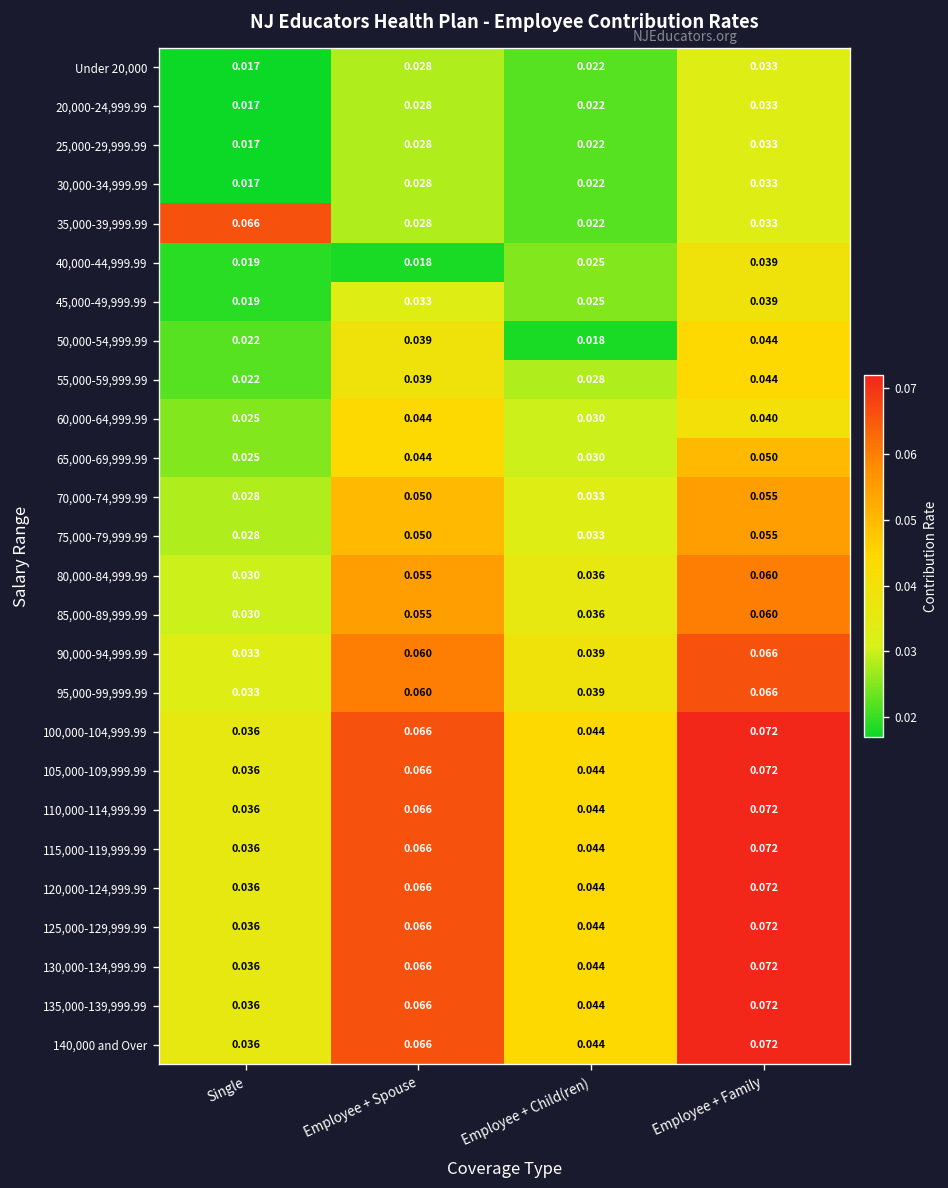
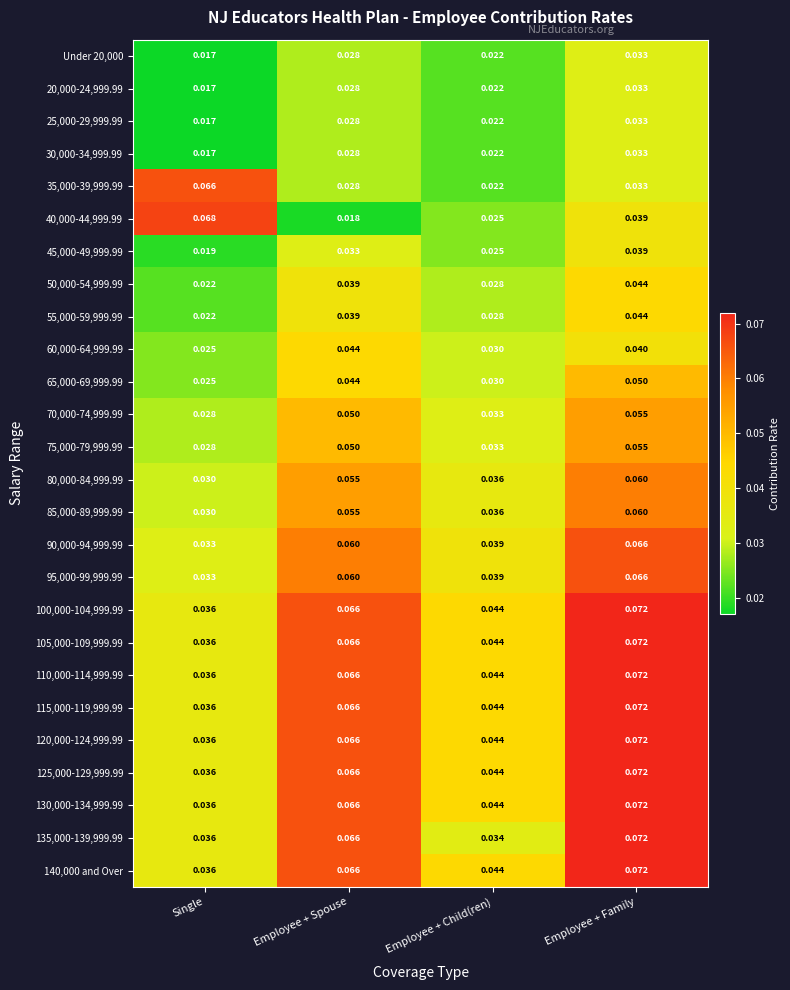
  {
    "Under 20,000": {
      "Single": 0.017,
      "Employee + Spouse": 0.028,
      "Employee + Child(ren)": 0.022,
      "Employee + Family": 0.033
    },
    "20,000-24,999.99": {
      "Single": 0.017,
      "Employee + Spouse": 0.028,
      "Employee + Child(ren)": 0.022,
      "Employee + Family": 0.033
    },
    "25,000-29,999.99": {
      "Single": 0.017,
      "Employee + Spouse": 0.028,
      "Employee + Child(ren)": 0.022,
      "Employee + Family": 0.033
    },
    "30,000-34,999.99": {
      "Single": 0.017,
      "Employee + Spouse": 0.028,
      "Employee + Child(ren)": 0.022,
      "Employee + Family": 0.033
    },
    "35,000-39,999.99": {
      "Single": 0.066,
      "Employee + Spouse": 0.028,
      "Employee + Child(ren)": 0.022,
      "Employee + Family": 0.033
    },
    "40,000-44,999.99": {
-     "Single": 0.019,
+     "Single": 0.068,
      "Employee + Spouse": 0.018,
      "Employee + Child(ren)": 0.025,
      "Employee + Family": 0.039
    },
    "45,000-49,999.99": {
      "Single": 0.019,
      "Employee + Spouse": 0.033,
      "Employee + Child(ren)": 0.025,
      "Employee + Family": 0.039
    },
    "50,000-54,999.99": {
      "Single": 0.022,
      "Employee + Spouse": 0.039,
-     "Employee + Child(ren)": 0.018,
+     "Employee + Child(ren)": 0.028,
      "Employee + Family": 0.044
    },
    "55,000-59,999.99": {
      "Single": 0.022,
      "Employee + Spouse": 0.039,
      "Employee + Child(ren)": 0.028,
      "Employee + Family": 0.044
    },
    "60,000-64,999.99": {
      "Single": 0.025,
      "Employee + Spouse": 0.044,
      "Employee + Child(ren)": 0.030,
      "Employee + Family": 0.040
    },
    "65,000-69,999.99": {
      "Single": 0.025,
      "Employee + Spouse": 0.044,
      "Employee + Child(ren)": 0.030,
      "Employee + Family": 0.050
    },
    "70,000-74,999.99": {
      "Single": 0.028,
      "Employee + Spouse": 0.050,
      "Employee + Child(ren)": 0.033,
      "Employee + Family": 0.055
    },
    "75,000-79,999.99": {
      "Single": 0.028,
      "Employee + Spouse": 0.050,
      "Employee + Child(ren)": 0.033,
      "Employee + Family": 0.055
    },
    "80,000-84,999.99": {
      "Single": 0.030,
      "Employee + Spouse": 0.055,
      "Employee + Child(ren)": 0.036,
      "Employee + Family": 0.060
    },
    "85,000-89,999.99": {
      "Single": 0.030,
      "Employee + Spouse": 0.055,
      "Employee + Child(ren)": 0.036,
      "Employee + Family": 0.060
    },
    "90,000-94,999.99": {
      "Single": 0.033,
      "Employee + Spouse": 0.060,
      "Employee + Child(ren)": 0.039,
      "Employee + Family": 0.066
    },
    "95,000-99,999.99": {
      "Single": 0.033,
      "Employee + Spouse": 0.060,
      "Employee + Child(ren)": 0.039,
      "Employee + Family": 0.066
    },
    "100,000-104,999.99": {
      "Single": 0.036,
      "Employee + Spouse": 0.066,
      "Employee + Child(ren)": 0.044,
      "Employee + Family": 0.072
    },
    "105,000-109,999.99": {
      "Single": 0.036,
      "Employee + Spouse": 0.066,
      "Employee + Child(ren)": 0.044,
      "Employee + Family": 0.072
    },
    "110,000-114,999.99": {
      "Single": 0.036,
      "Employee + Spouse": 0.066,
      "Employee + Child(ren)": 0.044,
      "Employee + Family": 0.072
    },
    "115,000-119,999.99": {
      "Single": 0.036,
      "Employee + Spouse": 0.066,
      "Employee + Child(ren)": 0.044,
      "Employee + Family": 0.072
    },
    "120,000-124,999.99": {
      "Single": 0.036,
      "Employee + Spouse": 0.066,
      "Employee + Child(ren)": 0.044,
      "Employee + Family": 0.072
    },
    "125,000-129,999.99": {
      "Single": 0.036,
      "Employee + Spouse": 0.066,
      "Employee + Child(ren)": 0.044,
      "Employee + Family": 0.072
    },
    "130,000-134,999.99": {
      "Single": 0.036,
      "Employee + Spouse": 0.066,
      "Employee + Child(ren)": 0.044,
      "Employee + Family": 0.072
    },
    "135,000-139,999.99": {
      "Single": 0.036,
      "Employee + Spouse": 0.066,
-     "Employee + Child(ren)": 0.044,
+     "Employee + Child(ren)": 0.034,
      "Employee + Family": 0.072
    },
    "140,000 and Over": {
      "Single": 0.036,
      "Employee + Spouse": 0.066,
      "Employee + Child(ren)": 0.044,
      "Employee + Family": 0.072
    }
  }
